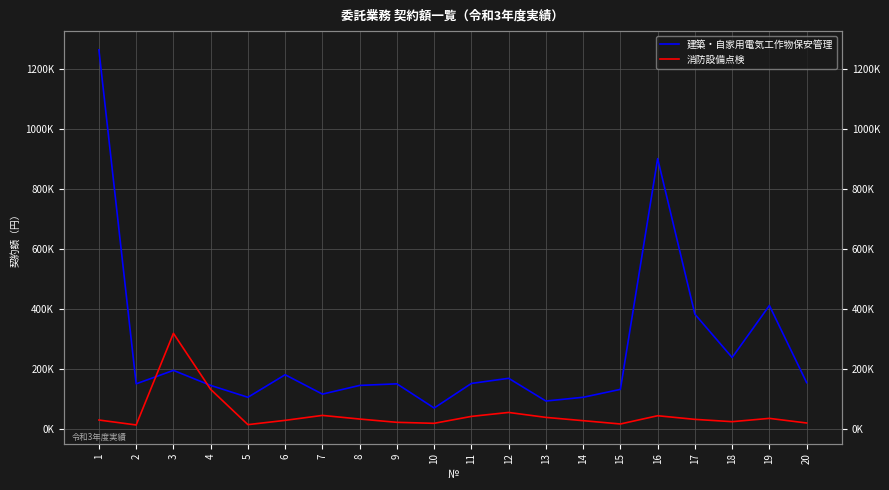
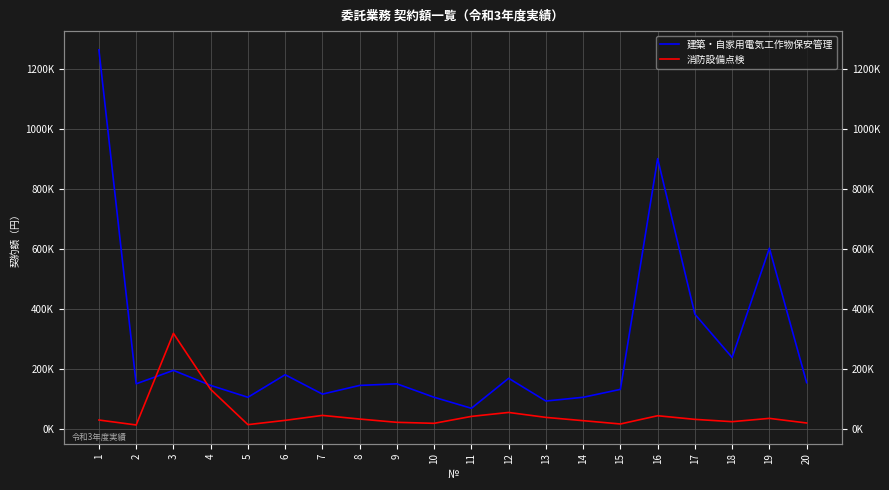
  {
    "建築・自家用電気工作物保安管理": {
      "1": 1270000,
      "2": 150000,
      "3": 200000,
      "4": 150000,
      "5": 110000,
      "6": 180000,
      "7": 120000,
      "8": 150000,
      "9": 150000,
-     "10": 70000,
-     "11": 150000,
+     "10": 110000,
+     "11": 70000,
      "12": 170000,
      "13": 90000,
      "14": 110000,
      "15": 130000,
      "16": 900000,
      "17": 380000,
      "18": 240000,
-     "19": 410000,
+     "19": 600000,
      "20": 150000
    },
    "消防設備点検": {
      "1": 30000,
      "2": 10000,
      "3": 320000,
      "4": 130000,
      "5": 10000,
      "6": 30000,
      "7": 50000,
      "8": 30000,
      "9": 20000,
      "10": 20000,
      "11": 40000,
      "12": 60000,
      "13": 40000,
      "14": 30000,
      "15": 20000,
      "16": 40000,
      "17": 30000,
      "18": 20000,
      "19": 40000,
      "20": 20000
    }
  }
